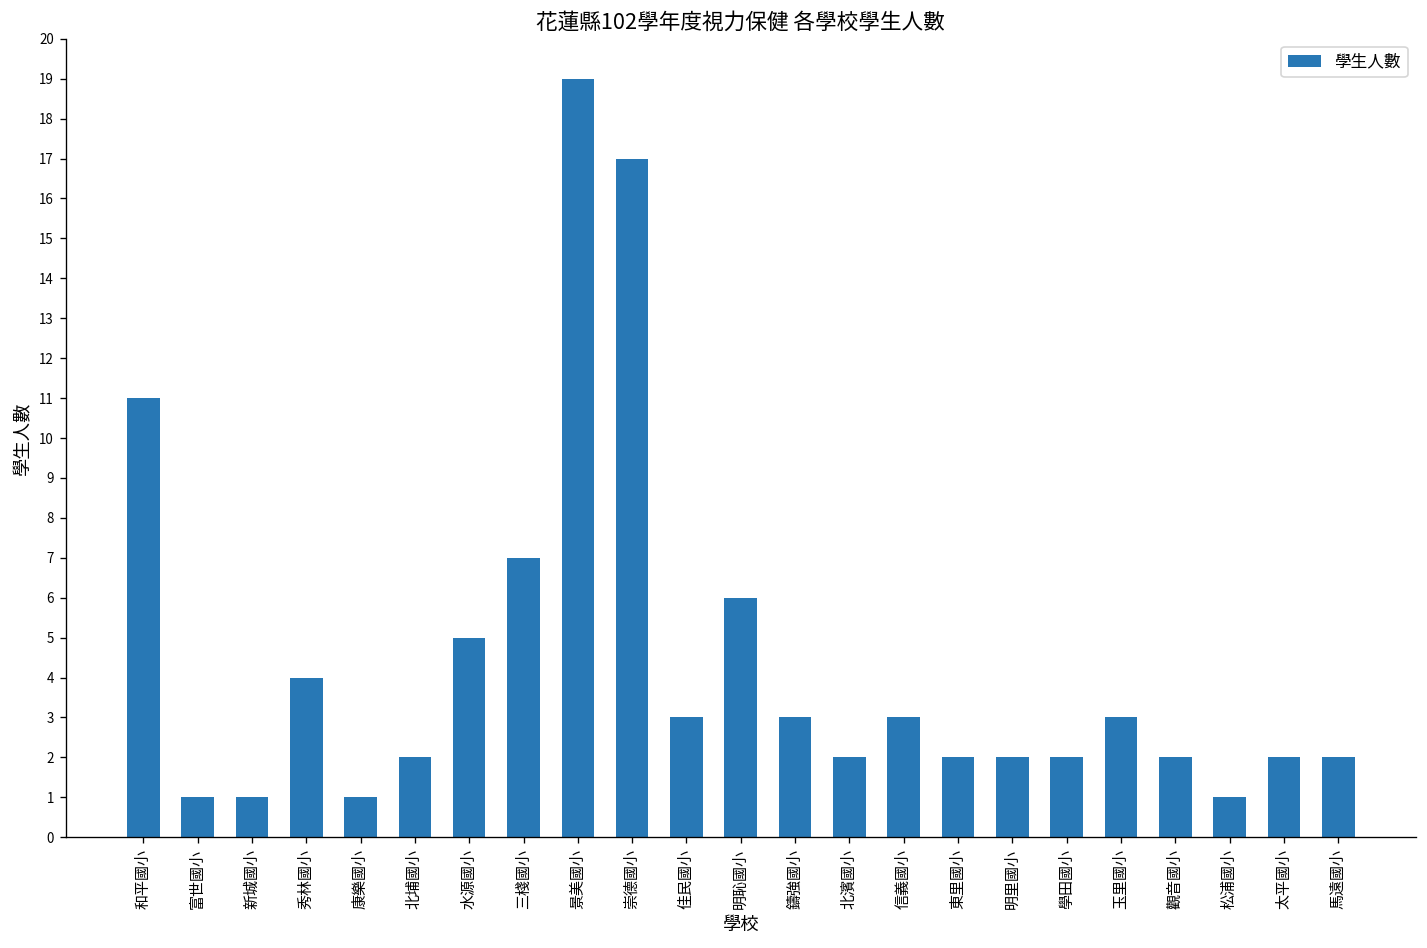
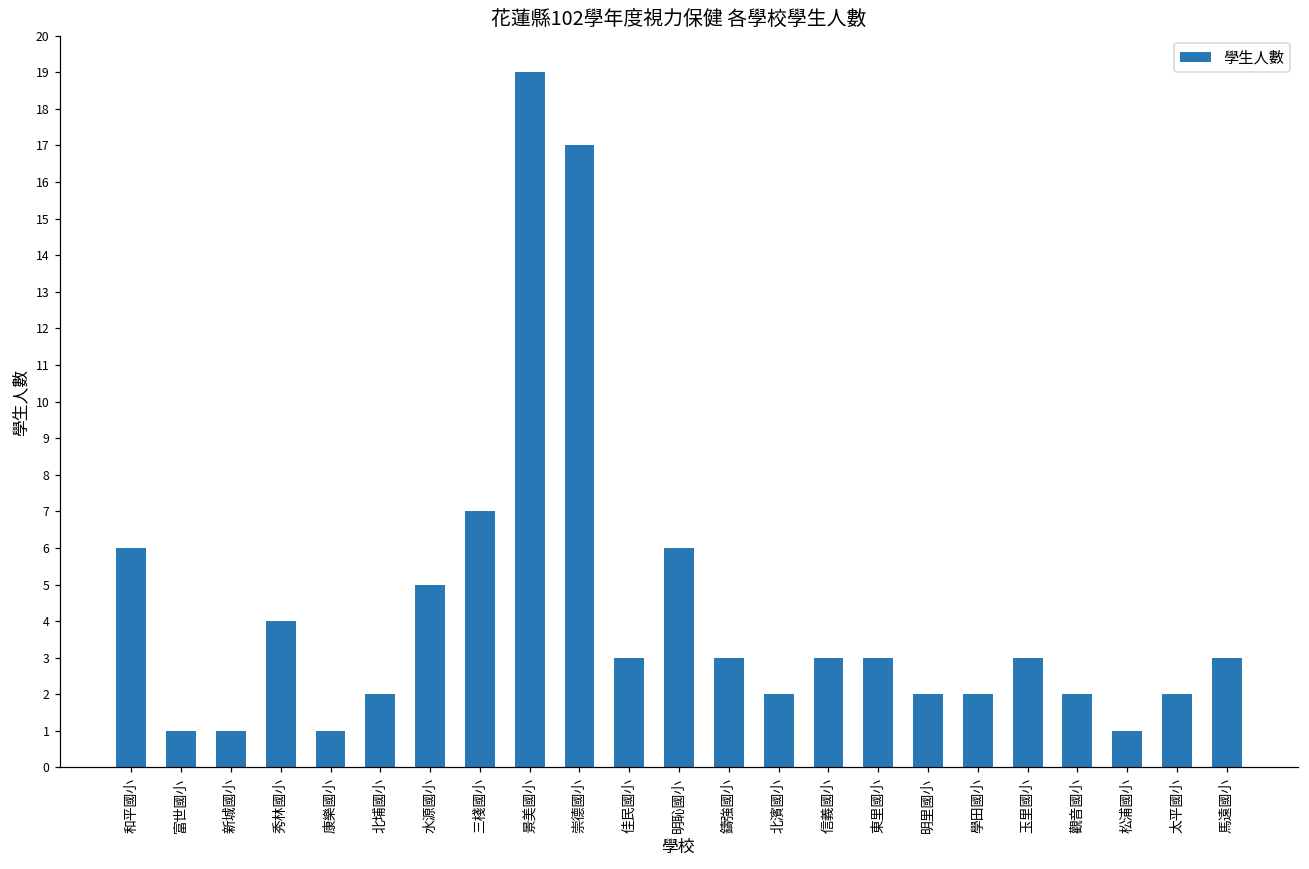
  {
-   "和平國小": 11,
+   "和平國小": 6,
    "富世國小": 1,
    "新城國小": 1,
    "秀林國小": 4,
    "康樂國小": 1,
    "北埔國小": 2,
    "水源國小": 5,
    "三棧國小": 7,
    "景美國小": 19,
    "崇德國小": 17,
    "佳民國小": 3,
    "明恥國小": 6,
    "鑄強國小": 3,
    "北濱國小": 2,
    "信義國小": 3,
-   "東里國小": 2,
+   "東里國小": 3,
    "明里國小": 2,
    "學田國小": 2,
    "玉里國小": 3,
    "觀音國小": 2,
    "松浦國小": 1,
    "太平國小": 2,
-   "馬遠國小": 2
+   "馬遠國小": 3
  }
